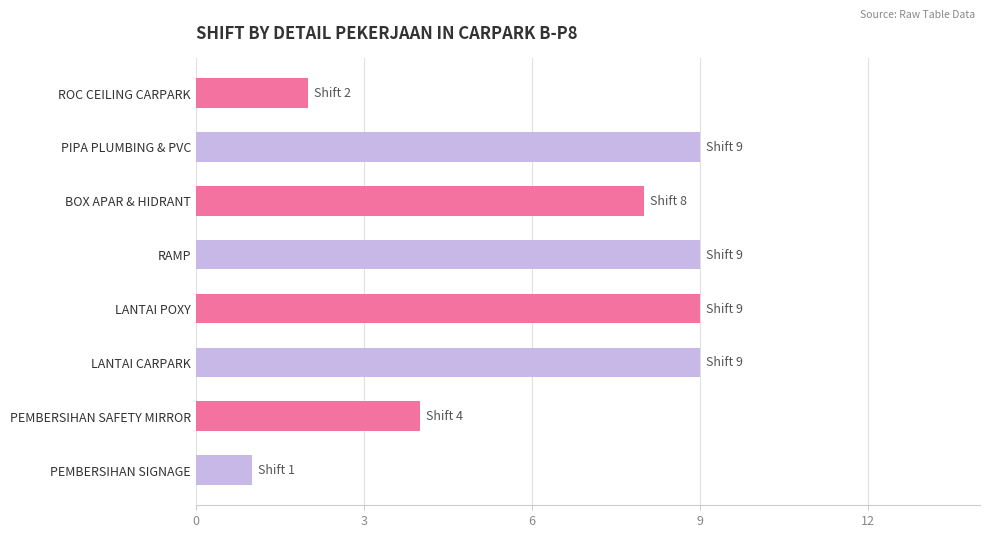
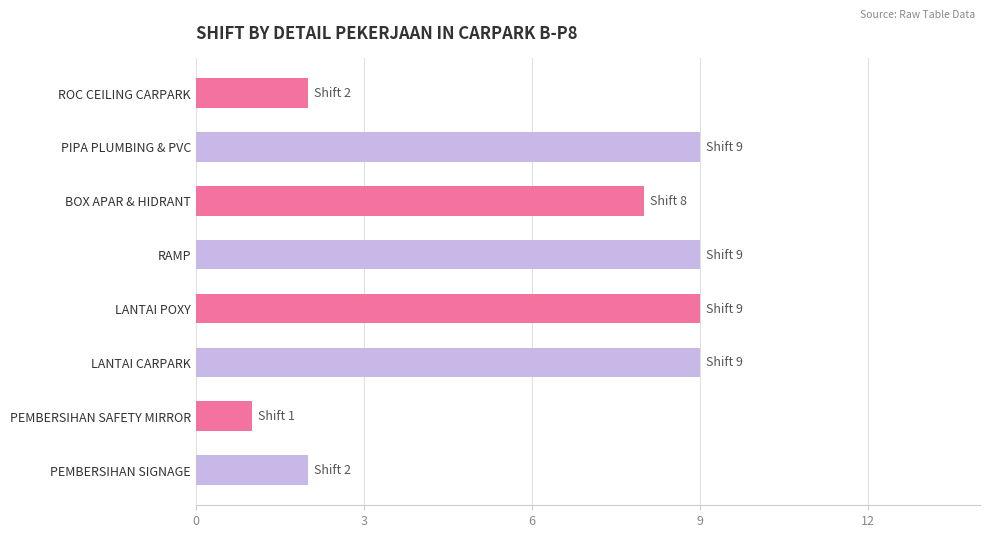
  {
    "ROC CEILING CARPARK": 2,
    "PIPA PLUMBING & PVC": 9,
    "BOX APAR & HIDRANT": 8,
    "RAMP": 9,
    "LANTAI POXY": 9,
    "LANTAI CARPARK": 9,
-   "PEMBERSIHAN SAFETY MIRROR": 4,
-   "PEMBERSIHAN SIGNAGE": 1
+   "PEMBERSIHAN SAFETY MIRROR": 1,
+   "PEMBERSIHAN SIGNAGE": 2
  }
